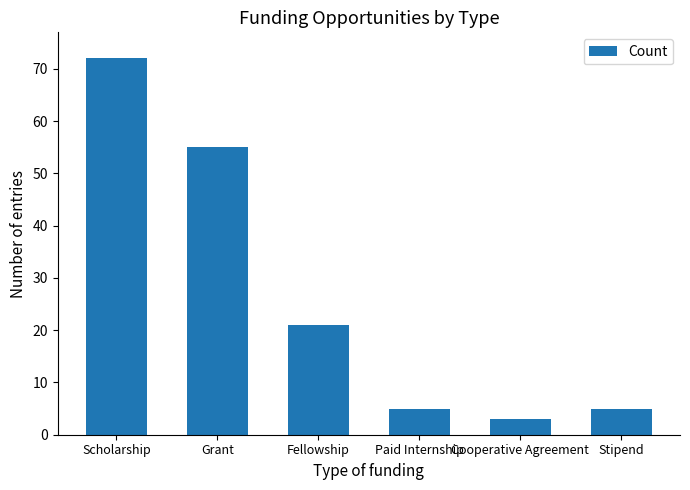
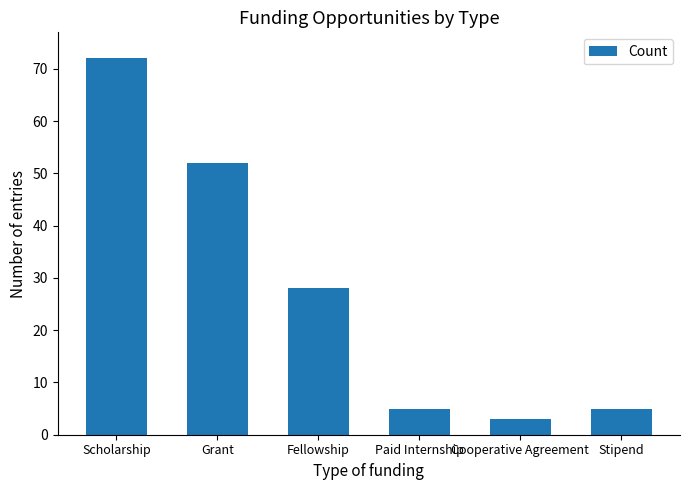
  {
    "Scholarship": 72,
-   "Grant": 55,
-   "Fellowship": 21,
+   "Grant": 52,
+   "Fellowship": 28,
    "Paid Internship": 5,
    "Cooperative Agreement": 3,
    "Stipend": 5
  }
